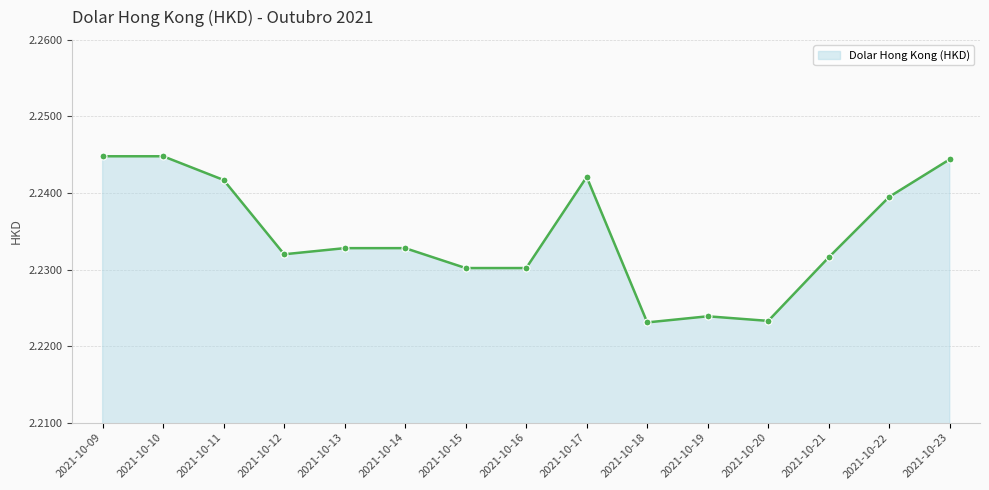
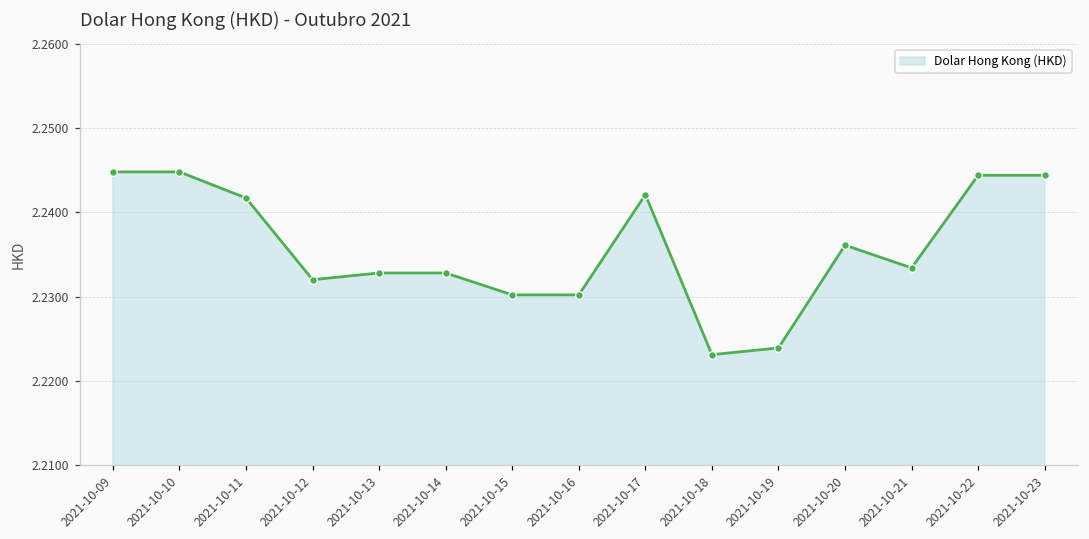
  {
    "2021-10-09": 2.245,
    "2021-10-10": 2.245,
    "2021-10-11": 2.242,
    "2021-10-12": 2.232,
    "2021-10-13": 2.233,
    "2021-10-14": 2.233,
    "2021-10-15": 2.230,
    "2021-10-16": 2.230,
    "2021-10-17": 2.242,
    "2021-10-18": 2.223,
    "2021-10-19": 2.224,
-   "2021-10-20": 2.223,
-   "2021-10-21": 2.232,
-   "2021-10-22": 2.240,
+   "2021-10-20": 2.236,
+   "2021-10-21": 2.233,
+   "2021-10-22": 2.244,
    "2021-10-23": 2.244
  }
